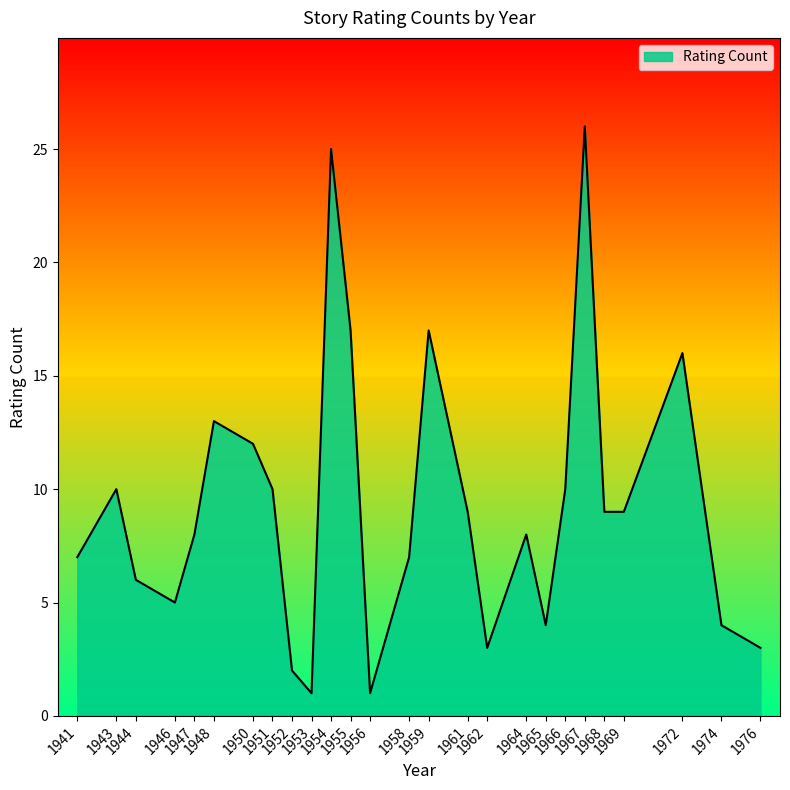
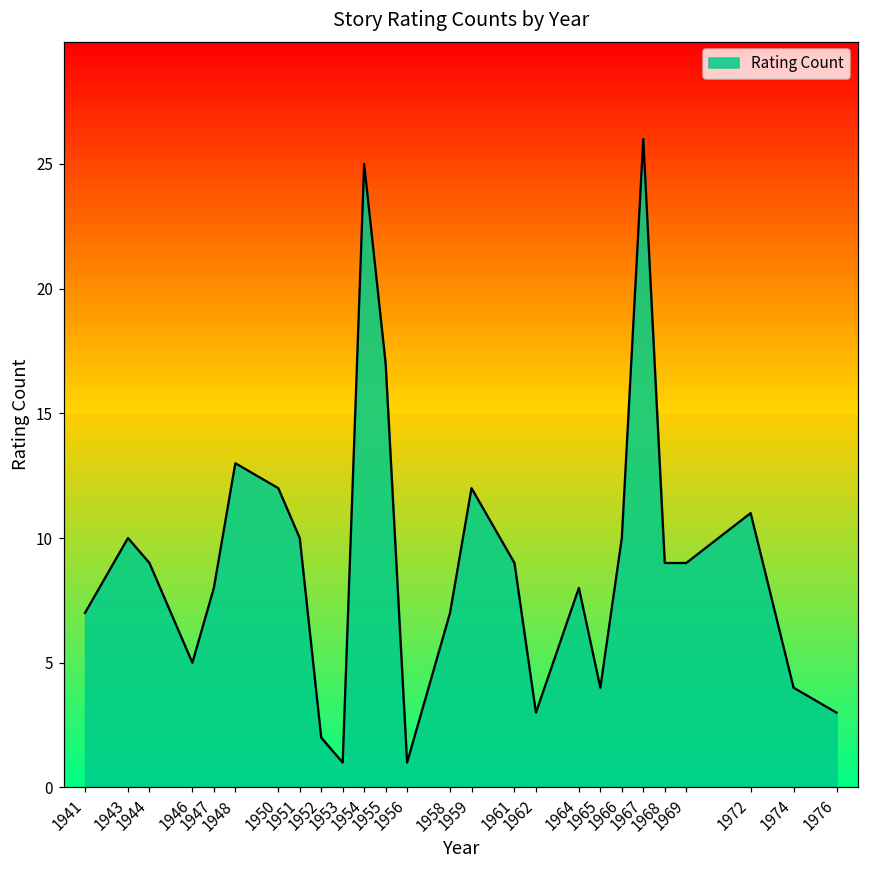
  {
    "1941": 7,
    "1943": 10,
-   "1944": 6,
+   "1944": 9,
    "1946": 5,
    "1947": 8,
    "1948": 13,
    "1950": 12,
    "1951": 10,
    "1952": 2,
    "1953": 1,
    "1954": 25,
    "1955": 17,
    "1956": 1,
    "1958": 7,
-   "1959": 17,
+   "1959": 12,
    "1961": 9,
    "1962": 3,
    "1964": 8,
    "1965": 4,
    "1966": 10,
    "1967": 26,
    "1968": 9,
    "1969": 9,
-   "1972": 16,
+   "1972": 11,
    "1974": 4,
    "1976": 3
  }
